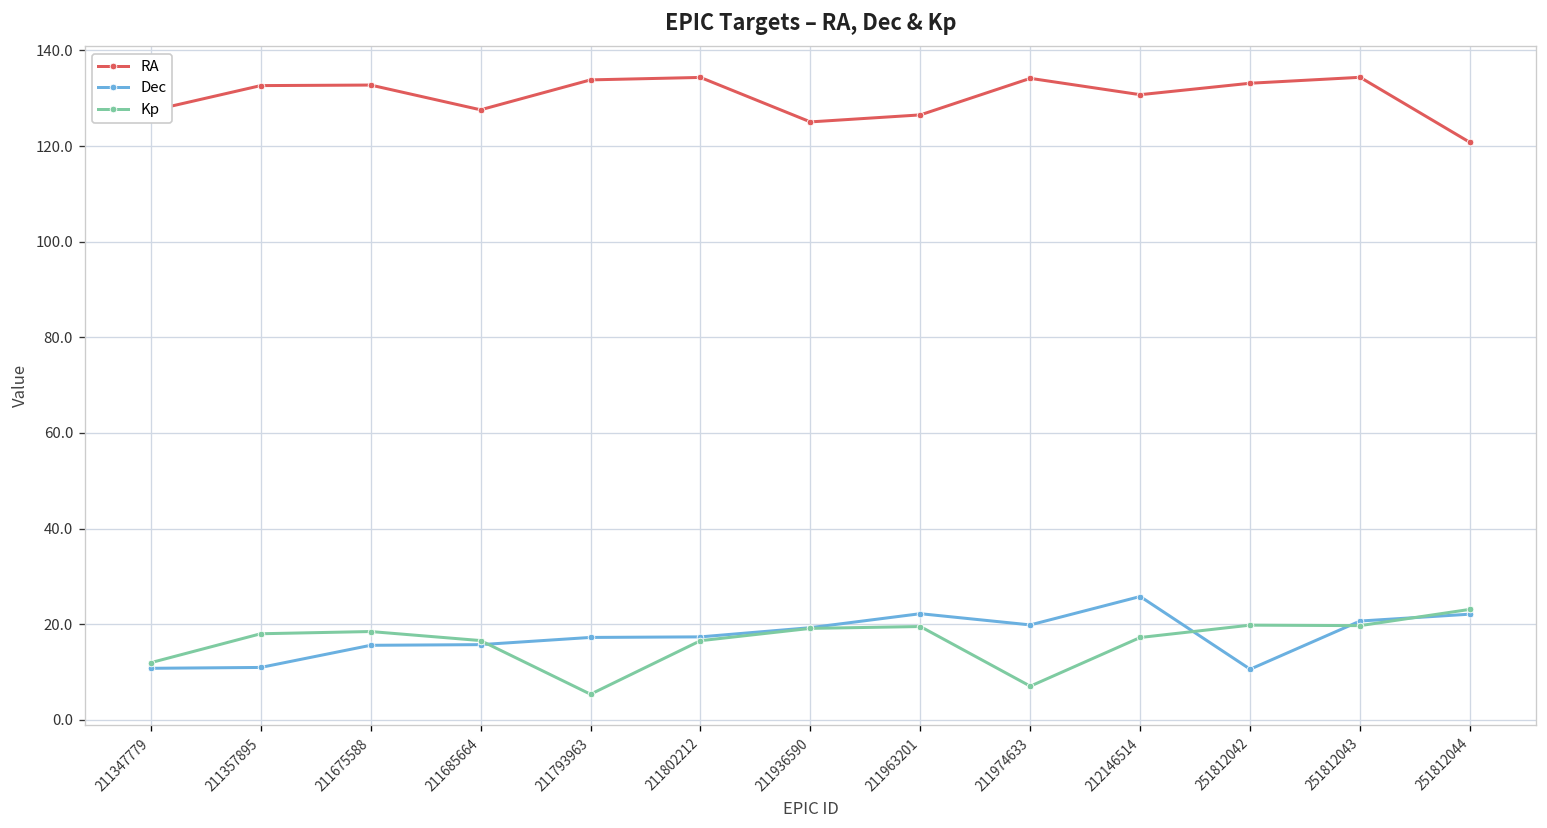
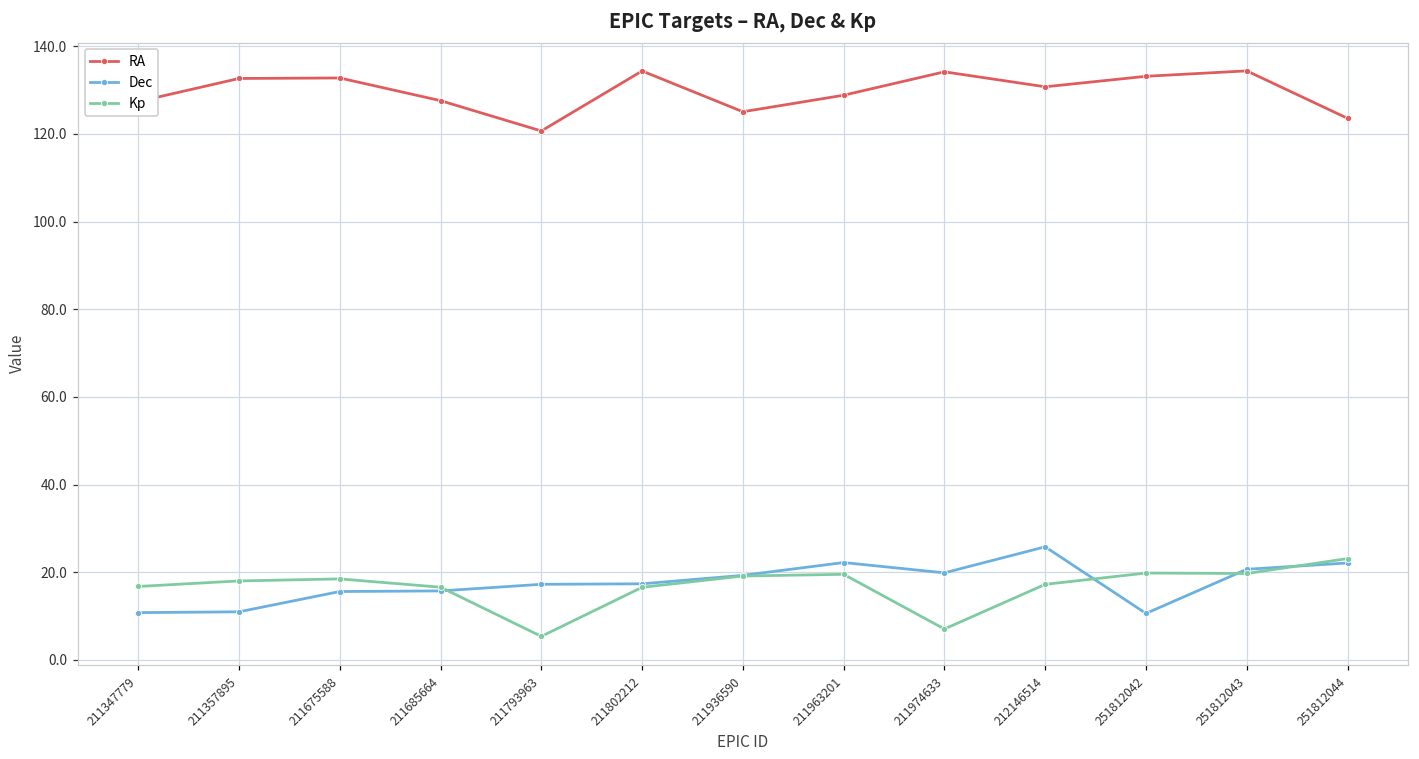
  {
    "RA": {
      "211357895": 133,
      "211675588": 133,
      "211685664": 128,
-     "211793963": 134,
+     "211793963": 121,
      "211802212": 134,
      "211936590": 125,
-     "211963201": 127,
+     "211963201": 129,
      "211974633": 134,
      "212146514": 131,
      "251812042": 133,
      "251812043": 134,
-     "251812044": 121
+     "251812044": 124
    },
    "Dec": {
      "211347779": 11,
      "211357895": 11,
      "211675588": 16,
      "211685664": 16,
      "211793963": 17,
      "211802212": 17,
      "211963201": 22,
      "211974633": 20,
      "212146514": 26,
      "251812042": 11,
      "251812043": 21,
      "251812044": 22
    },
    "Kp": {
-     "211347779": 12,
+     "211347779": 17,
      "211357895": 18,
      "211675588": 18,
      "211685664": 17,
      "211793963": 5,
      "211802212": 17,
      "211963201": 20,
      "211974633": 7,
      "212146514": 17,
      "251812042": 20,
      "251812043": 20,
      "251812044": 23
    }
  }
